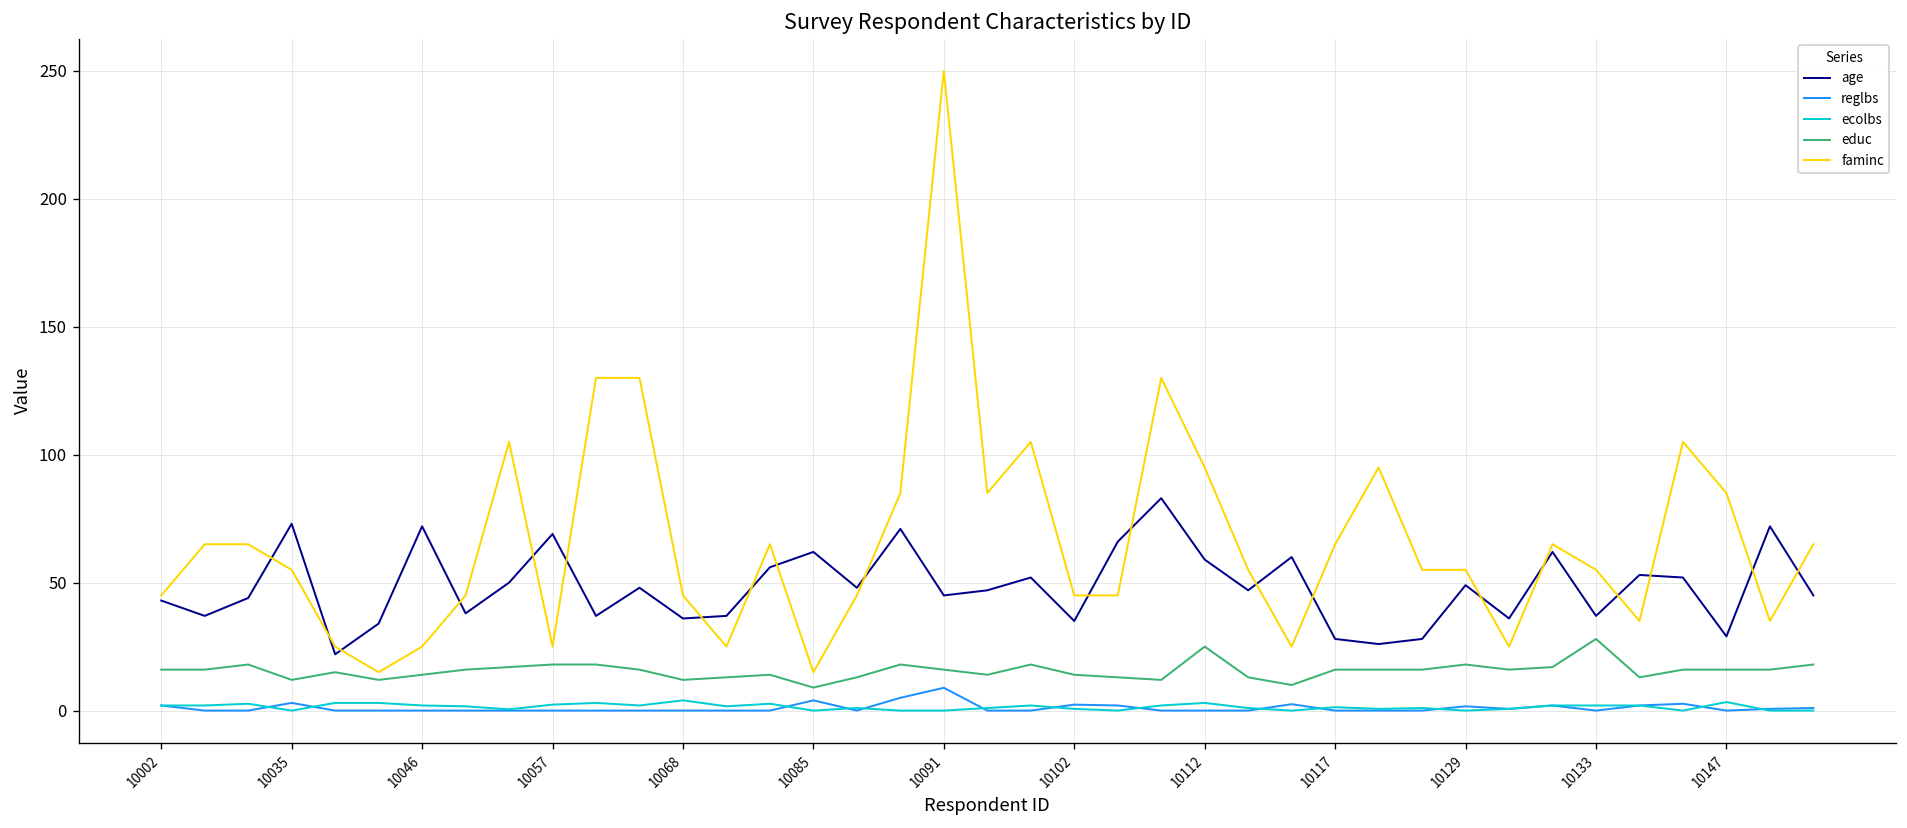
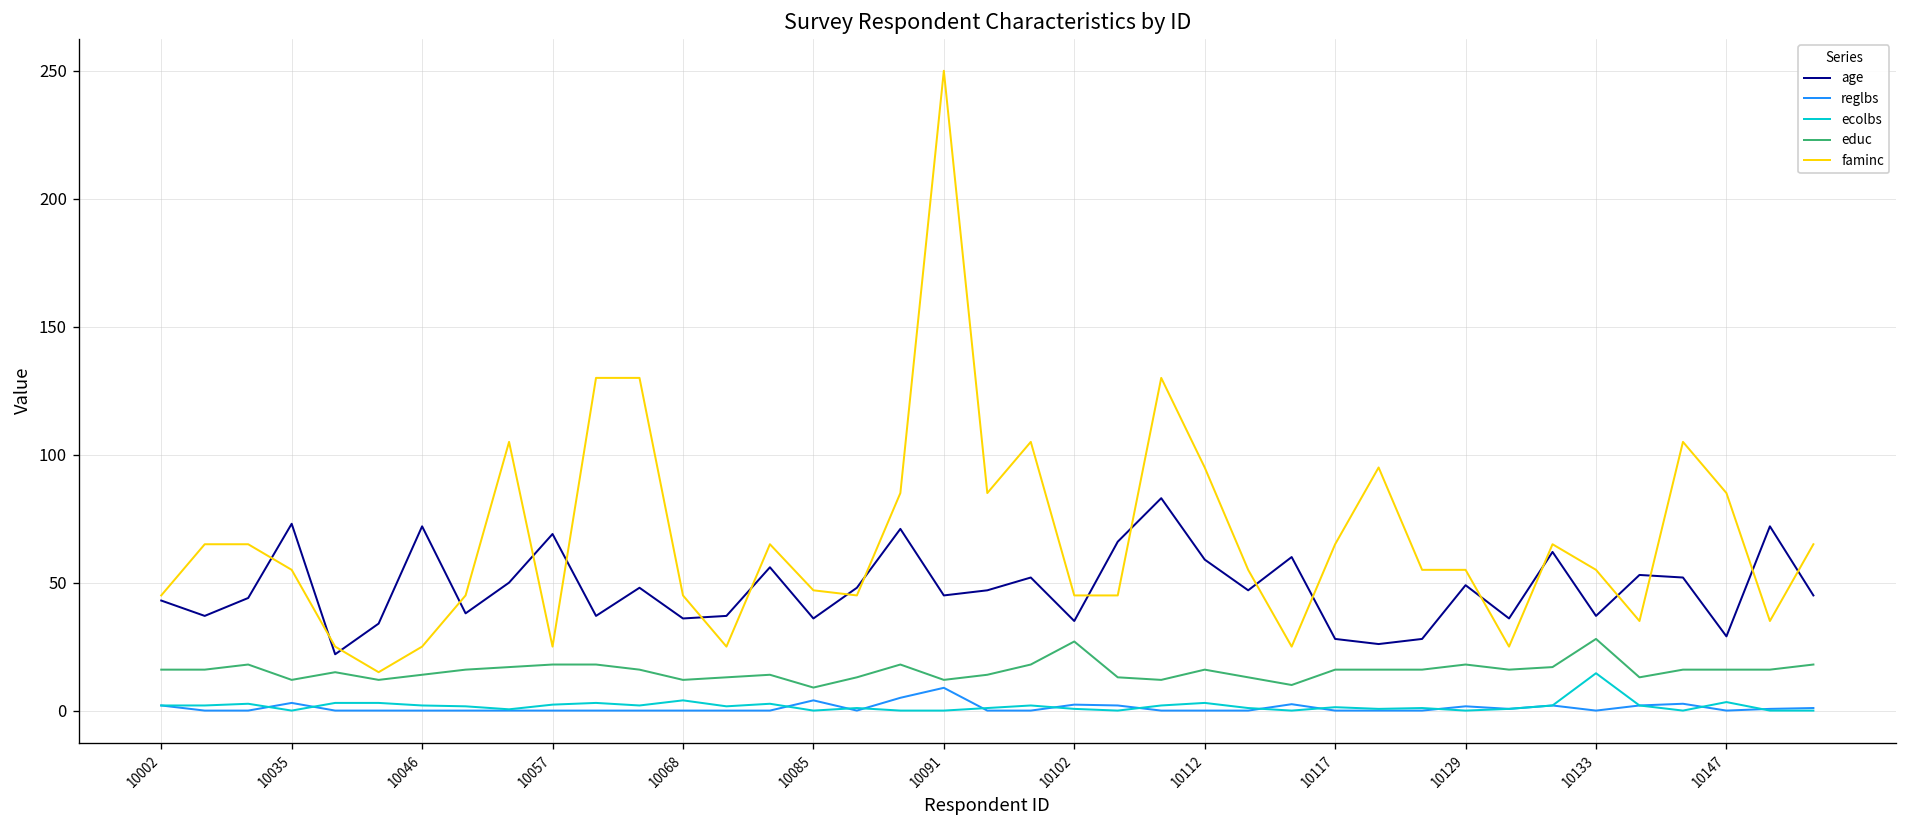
  {
    "age": {
      "10002": 43,
      "10035": 73,
      "10046": 72,
      "10057": 69,
      "10068": 36,
-     "10085": 62,
+     "10085": 36,
      "10091": 45,
      "10102": 35,
      "10112": 59,
      "10117": 28,
      "10129": 49,
      "10133": 37,
      "10147": 29
    },
    "reglbs": {
      "10035": 3,
      "10046": 0,
      "10057": 0,
      "10068": 0,
      "10085": 4,
      "10091": 9,
      "10102": 2,
      "10112": 0,
      "10117": 0,
      "10129": 2,
      "10133": 0,
      "10147": 0
    },
    "ecolbs": {
      "10035": 0,
      "10046": 2,
      "10057": 2,
      "10068": 4,
      "10085": 0,
      "10091": 0,
      "10102": 1,
      "10112": 3,
      "10117": 1,
      "10129": 0,
-     "10133": 2,
+     "10133": 15,
      "10147": 3
    },
    "educ": {
      "10002": 16,
      "10035": 12,
      "10046": 14,
      "10057": 18,
      "10068": 12,
      "10085": 9,
-     "10091": 16,
-     "10102": 14,
-     "10112": 25,
+     "10091": 12,
+     "10102": 27,
+     "10112": 16,
      "10117": 16,
      "10129": 18,
      "10133": 28,
      "10147": 16
    },
    "faminc": {
      "10002": 45,
      "10035": 55,
      "10046": 25,
      "10057": 25,
      "10068": 45,
-     "10085": 15,
+     "10085": 47,
      "10091": 250,
      "10102": 45,
      "10112": 95,
      "10117": 65,
      "10129": 55,
      "10133": 55,
      "10147": 85
    }
  }
